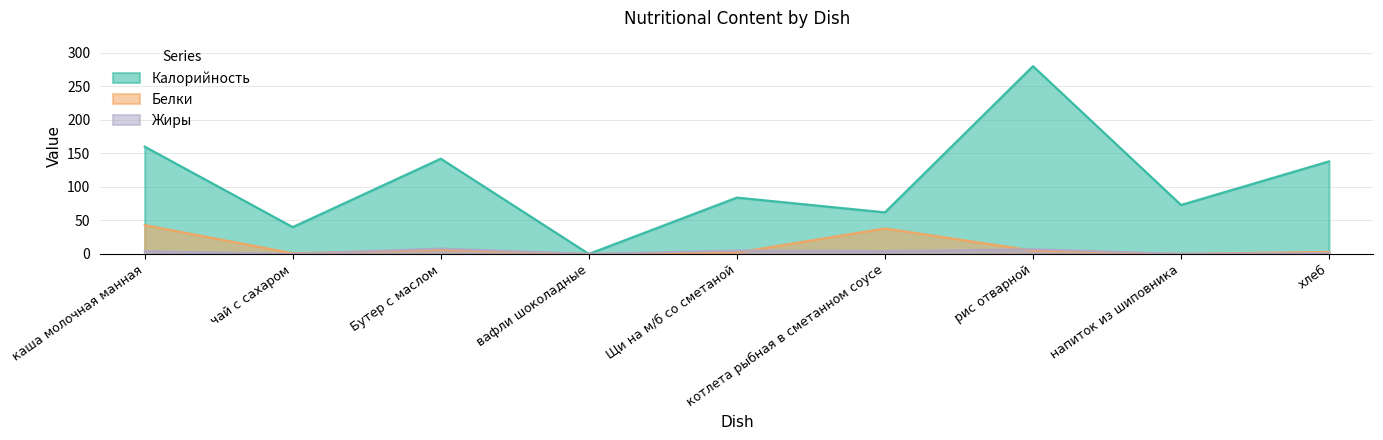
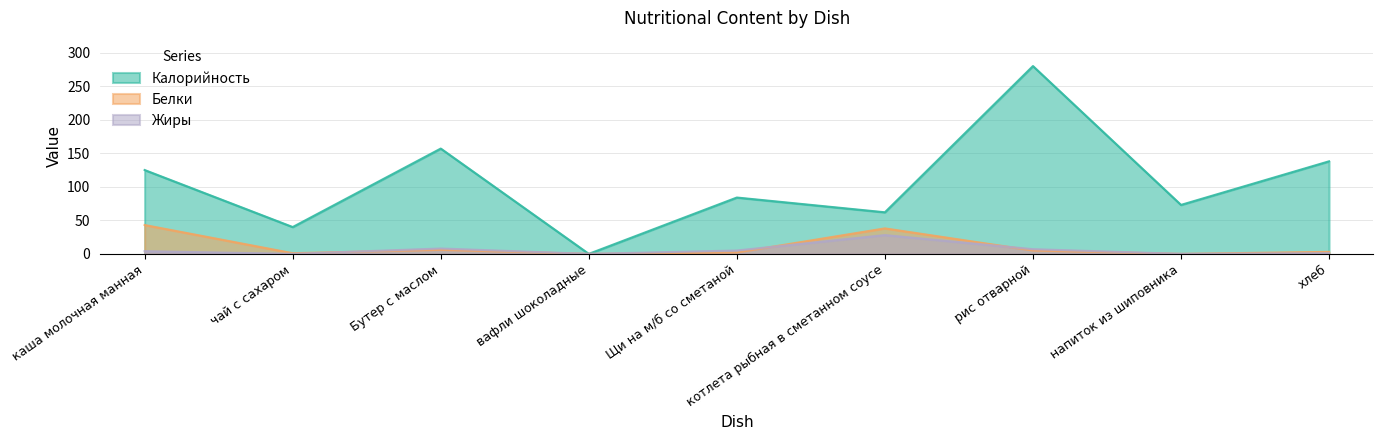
  {
    "Калорийность": {
-     "каша молочная манная": 160,
+     "каша молочная манная": 130,
      "чай с сахаром": 40,
-     "Бутер с маслом": 140,
+     "Бутер с маслом": 160,
      "Щи на м/б со сметаной": 80,
      "котлета рыбная в сметанном соусе": 60,
      "рис отварной": 280,
      "напиток из шиповника": 70,
      "хлеб": 140
    },
    "Белки": {
      "каша молочная манная": 40,
      "котлета рыбная в сметанном соусе": 40
    },
    "Жиры": {
      "каша молочная манная": 0,
-     "котлета рыбная в сметанном соусе": 0
+     "котлета рыбная в сметанном соусе": 30
    }
  }
